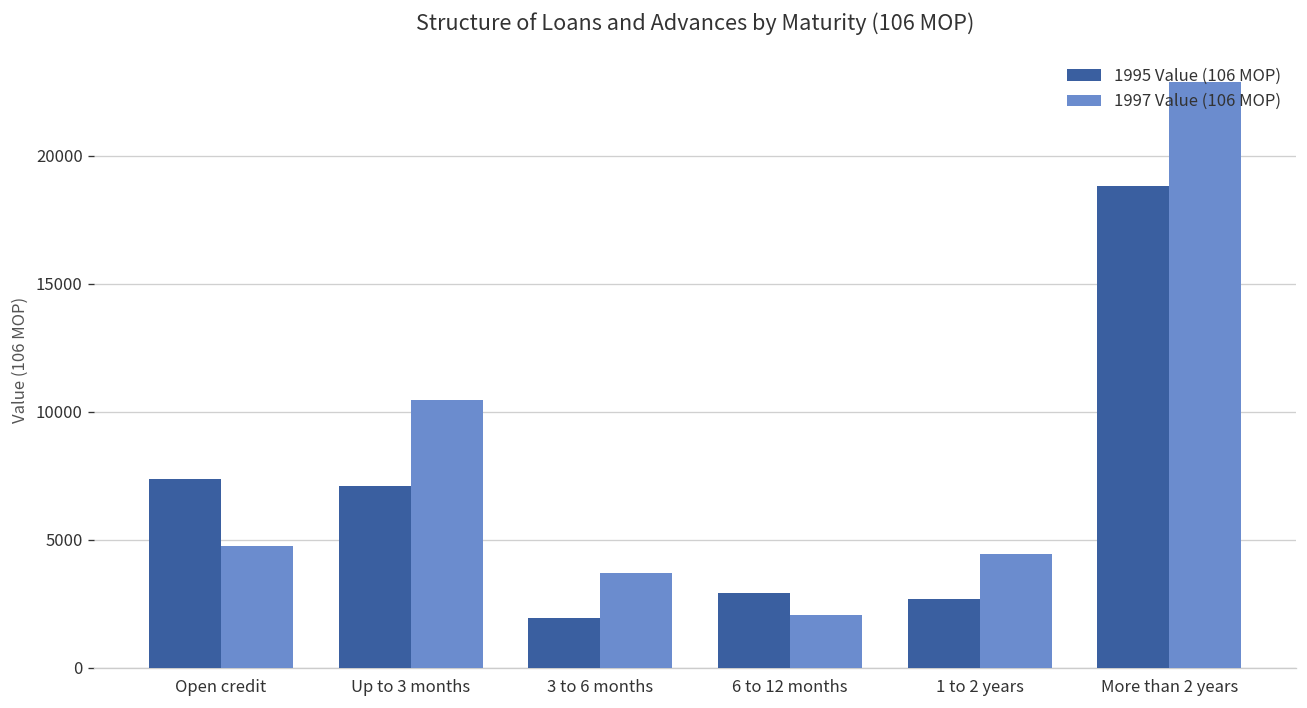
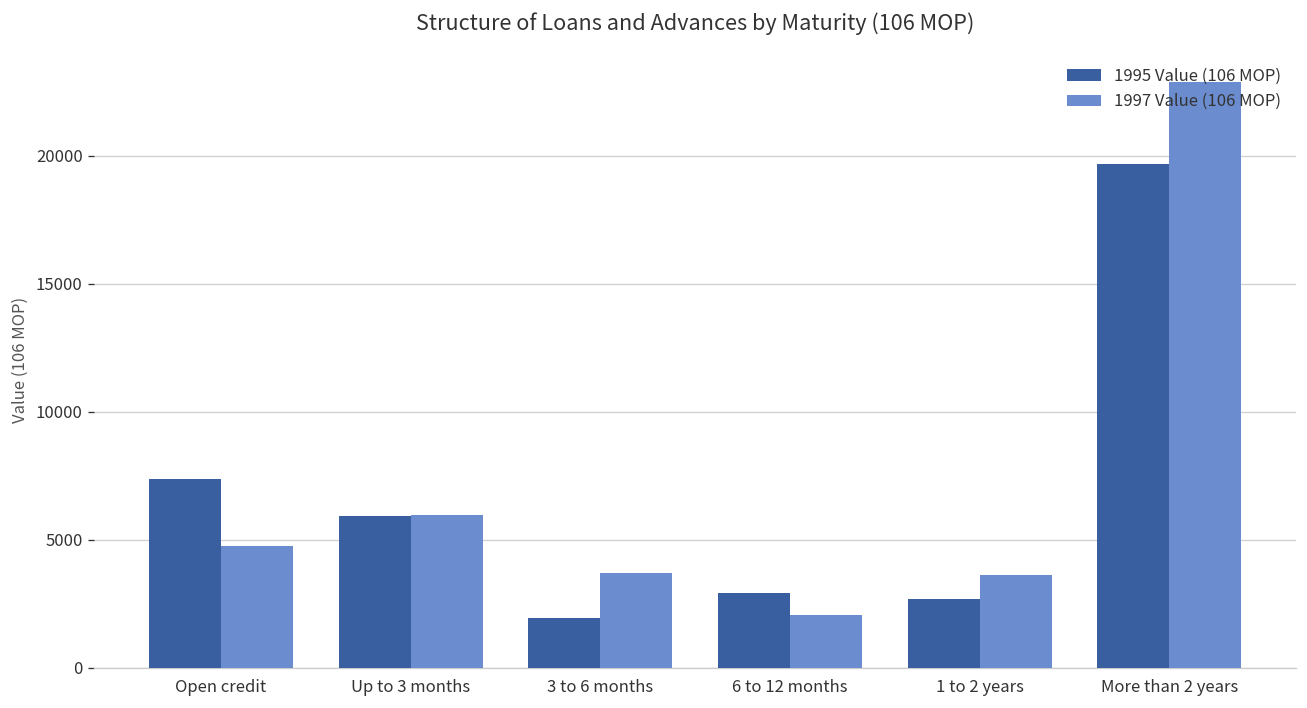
  {
    "1995 Value (106 MOP)": {
      "Open credit": 7400,
-     "Up to 3 months": 7100,
+     "Up to 3 months": 5900,
      "3 to 6 months": 1900,
      "6 to 12 months": 2900,
      "1 to 2 years": 2700,
-     "More than 2 years": 18800
+     "More than 2 years": 19700
    },
    "1997 Value (106 MOP)": {
      "Open credit": 4700,
-     "Up to 3 months": 10500,
+     "Up to 3 months": 6000,
      "3 to 6 months": 3700,
      "6 to 12 months": 2000,
-     "1 to 2 years": 4500,
+     "1 to 2 years": 3600,
      "More than 2 years": 22900
    }
  }
